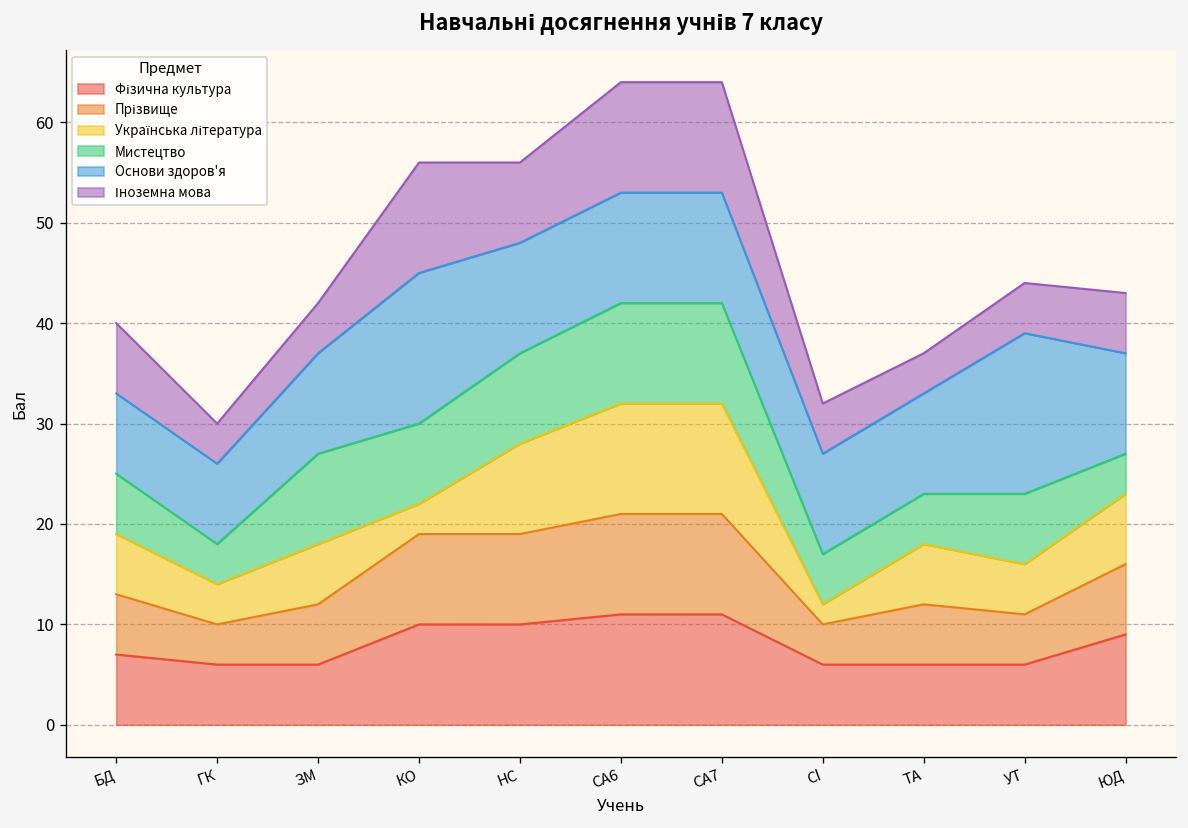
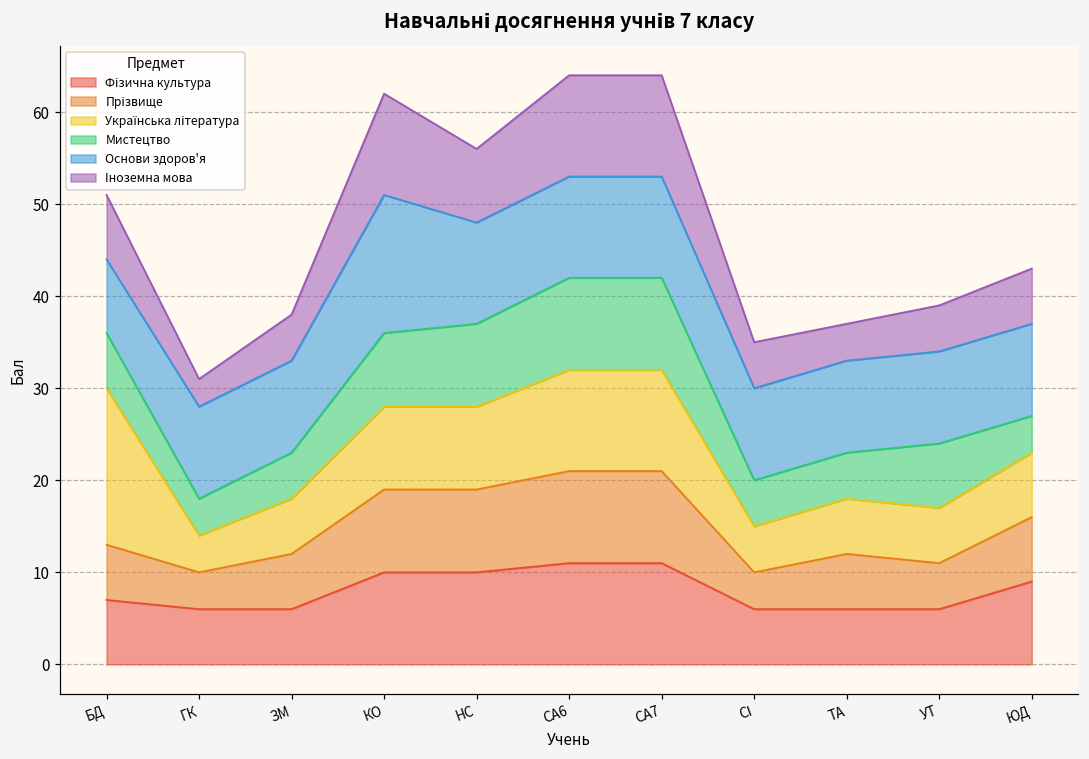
  {
    "Українська література": {
-     "БД": 6,
+     "БД": 17,
      "ГК": 4,
      "ЗМ": 6,
-     "КО": 3,
+     "КО": 9,
      "НС": 9,
      "СА6": 11,
      "СА7": 11,
-     "СІ": 2,
+     "СІ": 5,
      "ТА": 6,
-     "УТ": 5,
+     "УТ": 6,
      "ЮД": 7
    },
    "Мистецтво": {
      "БД": 6,
      "ГК": 4,
-     "ЗМ": 9,
+     "ЗМ": 5,
      "КО": 8,
      "НС": 9,
      "СА6": 10,
      "СА7": 10,
      "СІ": 5,
      "ТА": 5,
      "УТ": 7,
      "ЮД": 4
    },
    "Основи здоров'я": {
      "БД": 8,
-     "ГК": 8,
+     "ГК": 10,
      "ЗМ": 10,
      "КО": 15,
      "НС": 11,
      "СА6": 11,
      "СА7": 11,
      "СІ": 10,
      "ТА": 10,
-     "УТ": 16,
+     "УТ": 10,
      "ЮД": 10
    },
    "Іноземна мова": {
      "БД": 7,
-     "ГК": 4,
+     "ГК": 3,
      "ЗМ": 5,
      "КО": 11,
      "НС": 8,
      "СА6": 11,
      "СА7": 11,
      "СІ": 5,
      "ТА": 4,
      "УТ": 5,
      "ЮД": 6
    }
  }
